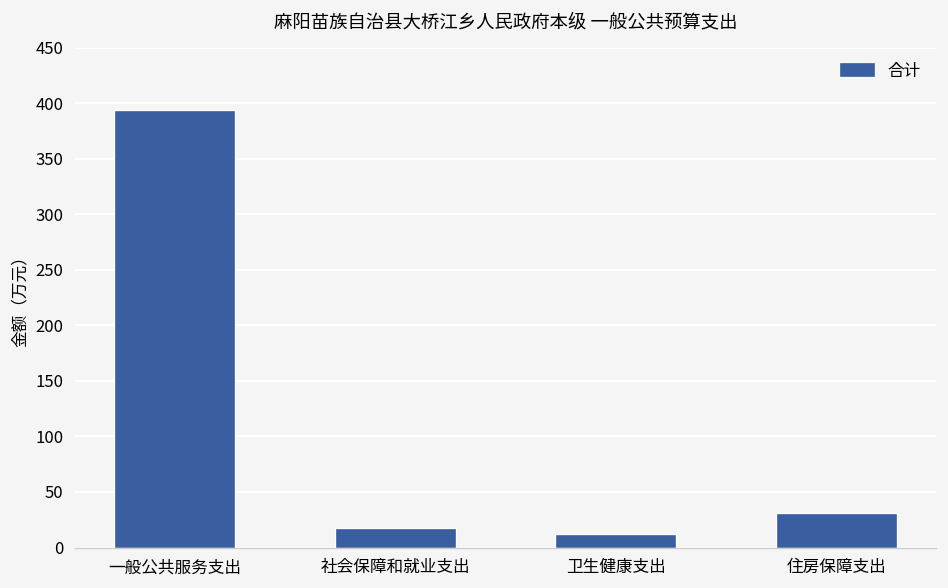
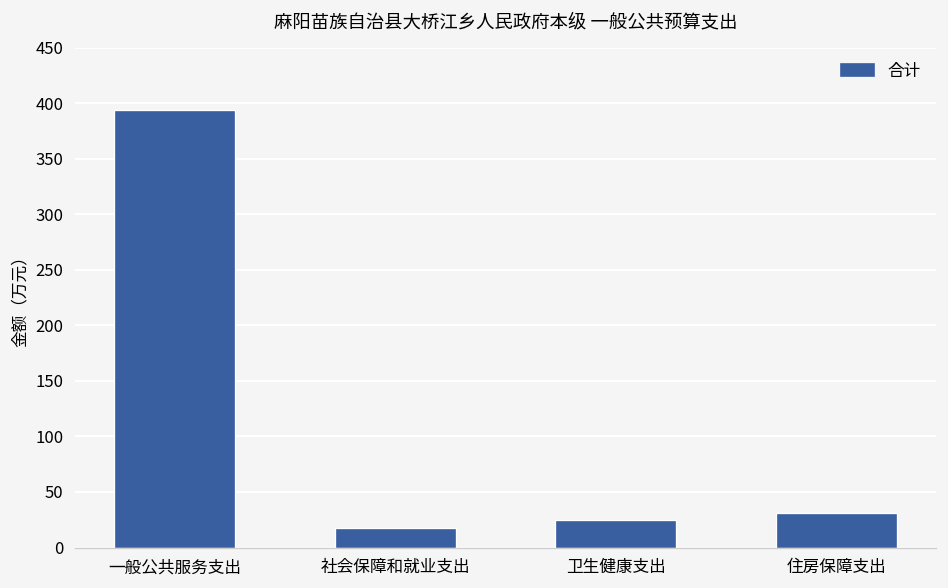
  {
    "一般公共服务支出": 390,
    "社会保障和就业支出": 20,
-   "卫生健康支出": 10,
+   "卫生健康支出": 20,
    "住房保障支出": 30
  }
